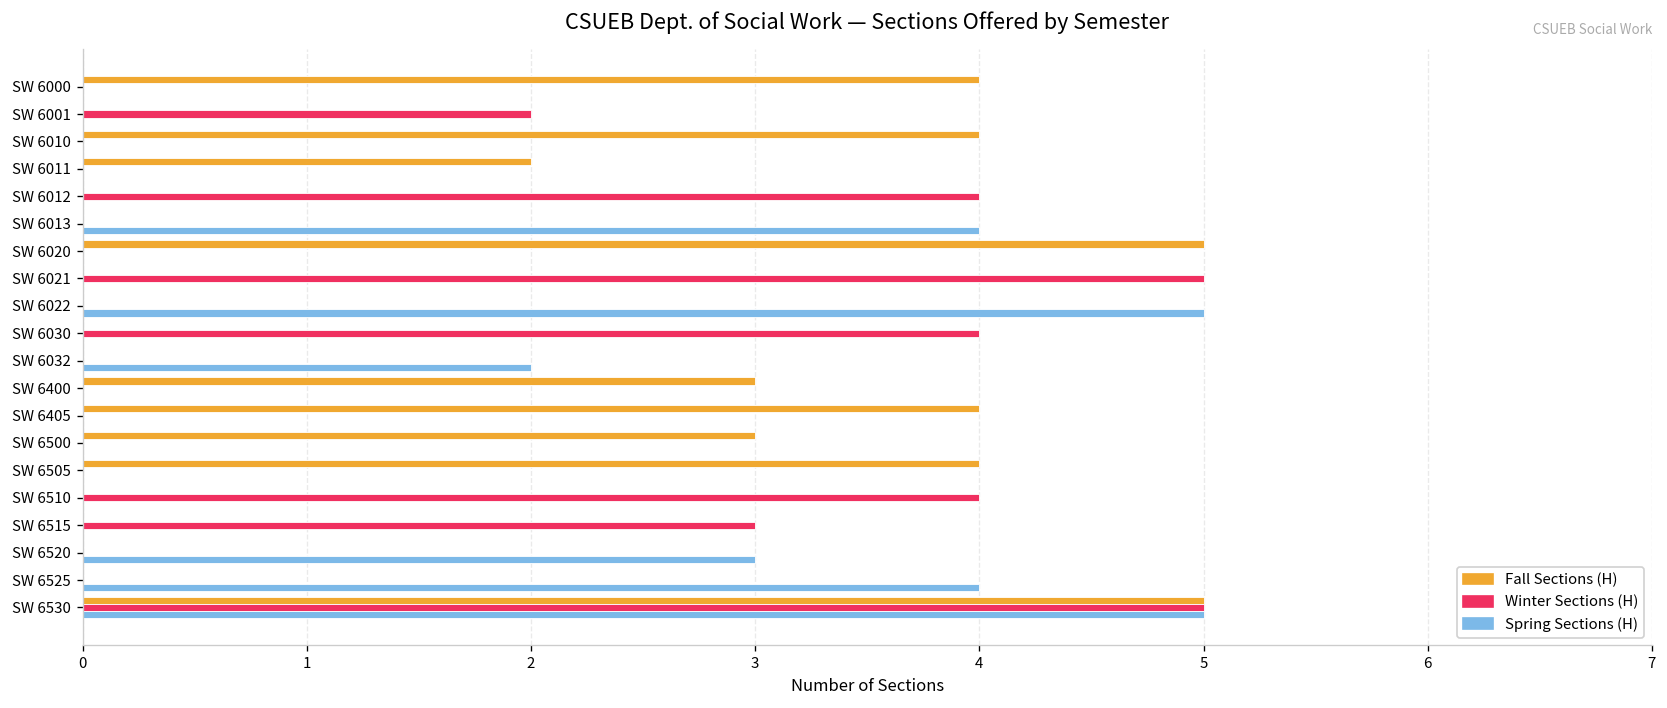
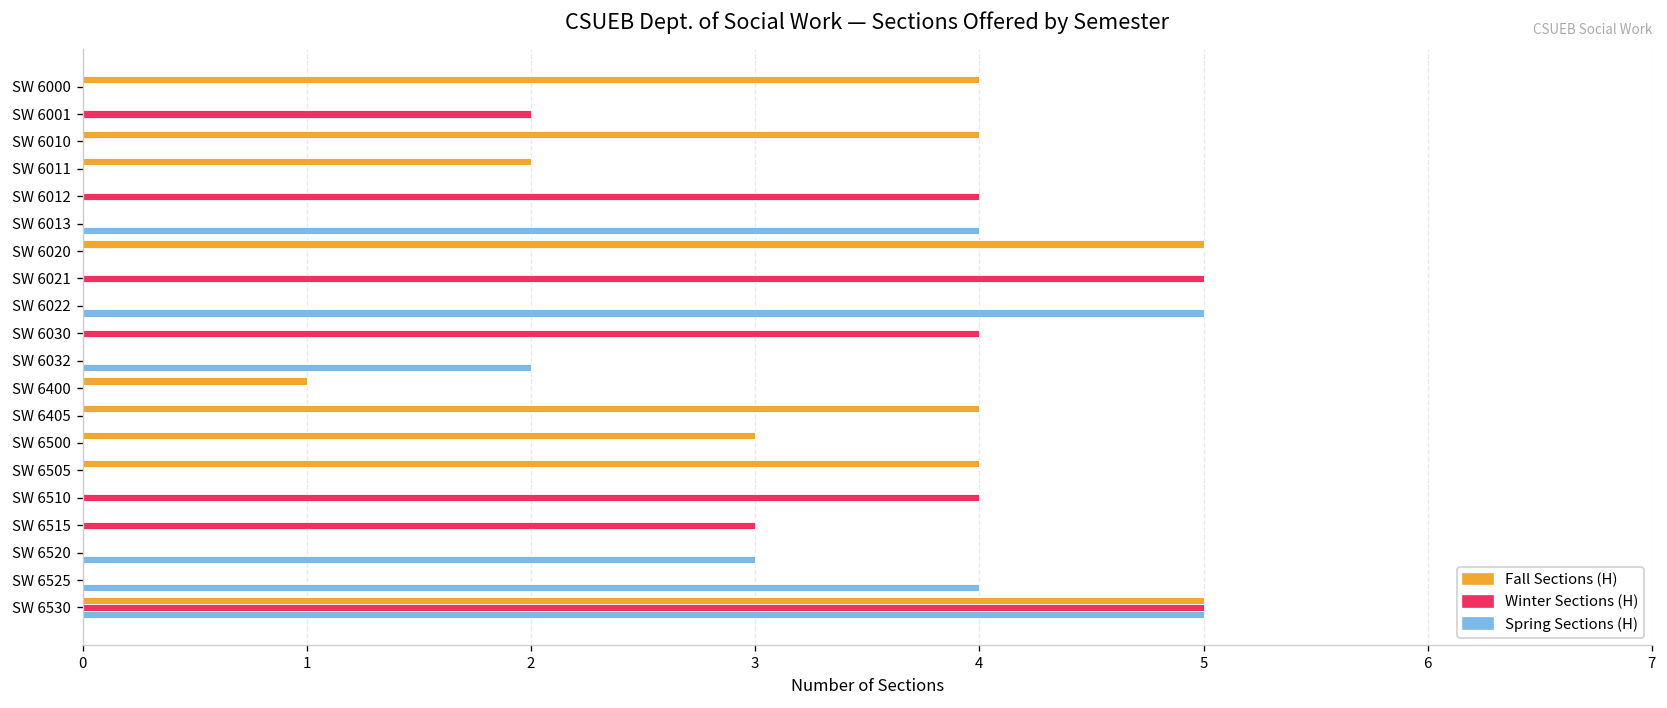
  {
    "Fall Sections (H)": {
      "SW 6000": 4,
      "SW 6001": 0,
      "SW 6010": 4,
      "SW 6011": 2,
      "SW 6012": 0,
      "SW 6013": 0,
      "SW 6020": 5,
      "SW 6021": 0,
      "SW 6022": 0,
      "SW 6030": 0,
      "SW 6032": 0,
-     "SW 6400": 3,
+     "SW 6400": 1,
      "SW 6405": 4,
      "SW 6500": 3,
      "SW 6505": 4,
      "SW 6510": 0,
      "SW 6515": 0,
      "SW 6520": 0,
      "SW 6525": 0,
      "SW 6530": 5
    },
    "Winter Sections (H)": {
      "SW 6000": 0,
      "SW 6001": 2,
      "SW 6010": 0,
      "SW 6011": 0,
      "SW 6012": 4,
      "SW 6013": 0,
      "SW 6020": 0,
      "SW 6021": 5,
      "SW 6022": 0,
      "SW 6030": 4,
      "SW 6032": 0,
      "SW 6400": 0,
      "SW 6405": 0,
      "SW 6500": 0,
      "SW 6505": 0,
      "SW 6510": 4,
      "SW 6515": 3,
      "SW 6520": 0,
      "SW 6525": 0,
      "SW 6530": 5
    },
    "Spring Sections (H)": {
      "SW 6000": 0,
      "SW 6001": 0,
      "SW 6010": 0,
      "SW 6011": 0,
      "SW 6012": 0,
      "SW 6013": 4,
      "SW 6020": 0,
      "SW 6021": 0,
      "SW 6022": 5,
      "SW 6030": 0,
      "SW 6032": 2,
      "SW 6400": 0,
      "SW 6405": 0,
      "SW 6500": 0,
      "SW 6505": 0,
      "SW 6510": 0,
      "SW 6515": 0,
      "SW 6520": 3,
      "SW 6525": 4,
      "SW 6530": 5
    }
  }
